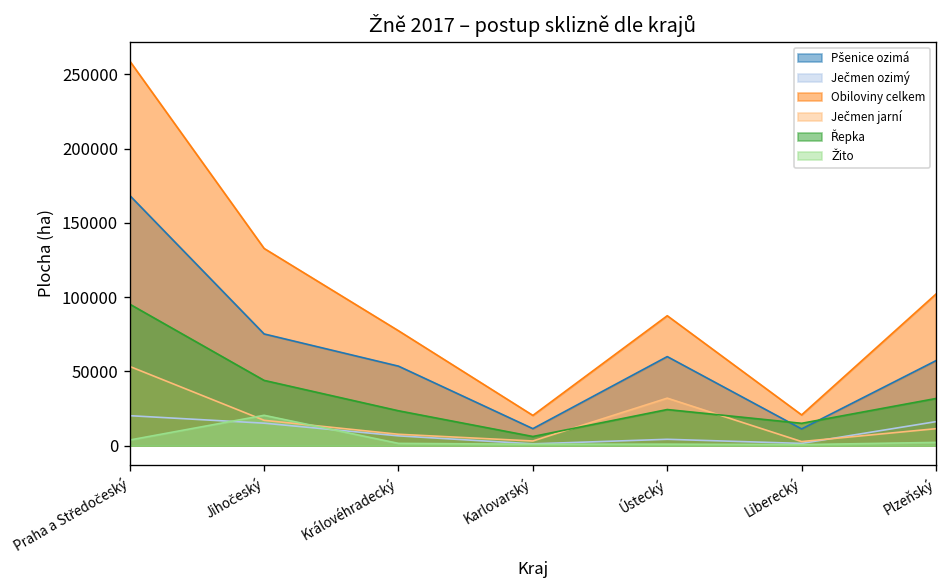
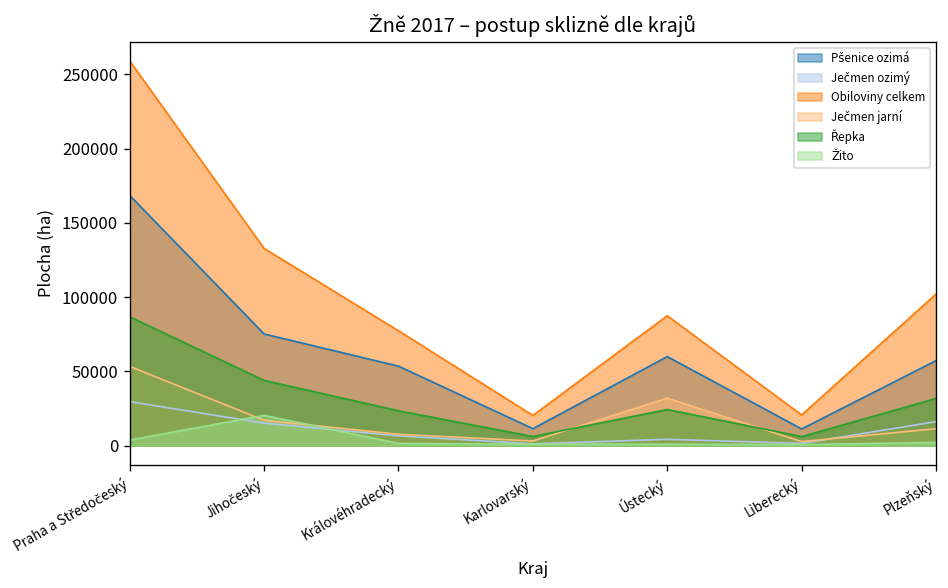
  {
    "Pšenice ozimá": {
      "Praha a Středočeský": 168000,
      "Jihočeský": 75000,
      "Královéhradecký": 54000,
      "Karlovarský": 11000,
      "Ústecký": 60000,
      "Liberecký": 11000,
      "Plzeňský": 57000
    },
    "Ječmen ozimý": {
-     "Praha a Středočeský": 20000,
+     "Praha a Středočeský": 30000,
      "Ústecký": 4000,
      "Plzeňský": 16000
    },
    "Obiloviny celkem": {
      "Praha a Středočeský": 259000,
      "Jihočeský": 133000,
      "Královéhradecký": 77000,
      "Karlovarský": 20000,
      "Ústecký": 88000,
      "Liberecký": 21000,
      "Plzeňský": 102000
    },
    "Ječmen jarní": {
      "Praha a Středočeský": 53000,
      "Ústecký": 32000,
      "Plzeňský": 11000
    },
    "Řepka": {
-     "Praha a Středočeský": 95000,
+     "Praha a Středočeský": 87000,
      "Jihočeský": 44000,
      "Královéhradecký": 23000,
      "Karlovarský": 6000,
      "Ústecký": 24000,
-     "Liberecký": 15000,
+     "Liberecký": 6000,
      "Plzeňský": 32000
    },
    "Žito": {
      "Praha a Středočeský": 4000,
      "Jihočeský": 20000,
      "Královéhradecký": 2000,
      "Ústecký": 1000,
      "Plzeňský": 2000
    }
  }
